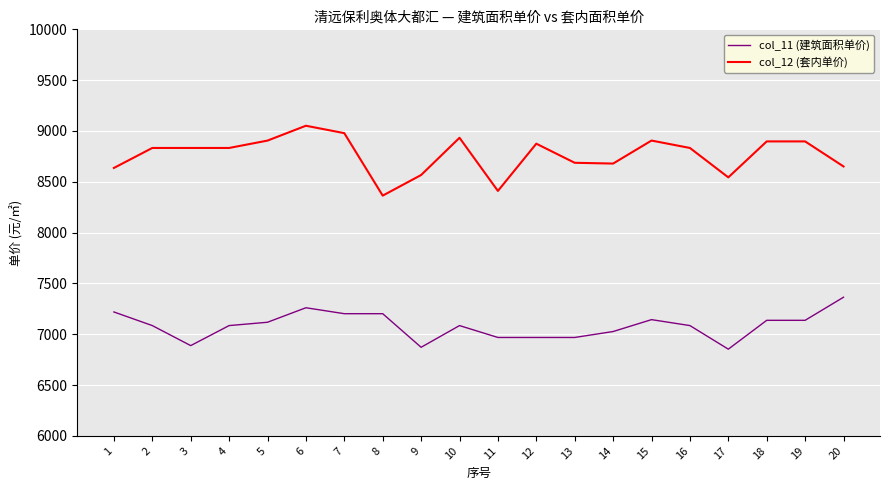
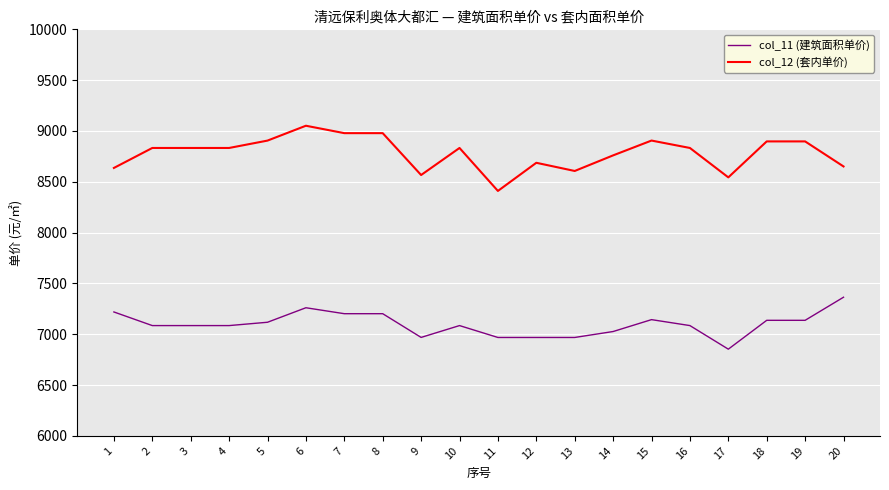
  {
    "col_11 (建筑面积单价)": {
      "1": 7220,
      "2": 7090,
-     "3": 6890,
+     "3": 7090,
      "4": 7090,
      "5": 7120,
      "6": 7260,
      "7": 7200,
      "8": 7200,
-     "9": 6870,
+     "9": 6970,
      "10": 7090,
      "11": 6970,
      "12": 6970,
      "13": 6970,
      "14": 7030,
      "15": 7140,
      "16": 7090,
      "17": 6850,
      "18": 7140,
      "19": 7140,
      "20": 7360
    },
    "col_12 (套内单价)": {
      "1": 8640,
      "2": 8830,
      "3": 8830,
      "4": 8830,
      "5": 8910,
      "6": 9050,
      "7": 8980,
-     "8": 8360,
+     "8": 8980,
      "9": 8570,
-     "10": 8930,
+     "10": 8830,
      "11": 8410,
-     "12": 8870,
-     "13": 8690,
-     "14": 8680,
+     "12": 8690,
+     "13": 8610,
+     "14": 8760,
      "15": 8910,
      "16": 8830,
      "17": 8540,
      "18": 8900,
      "19": 8900,
      "20": 8650
    }
  }
